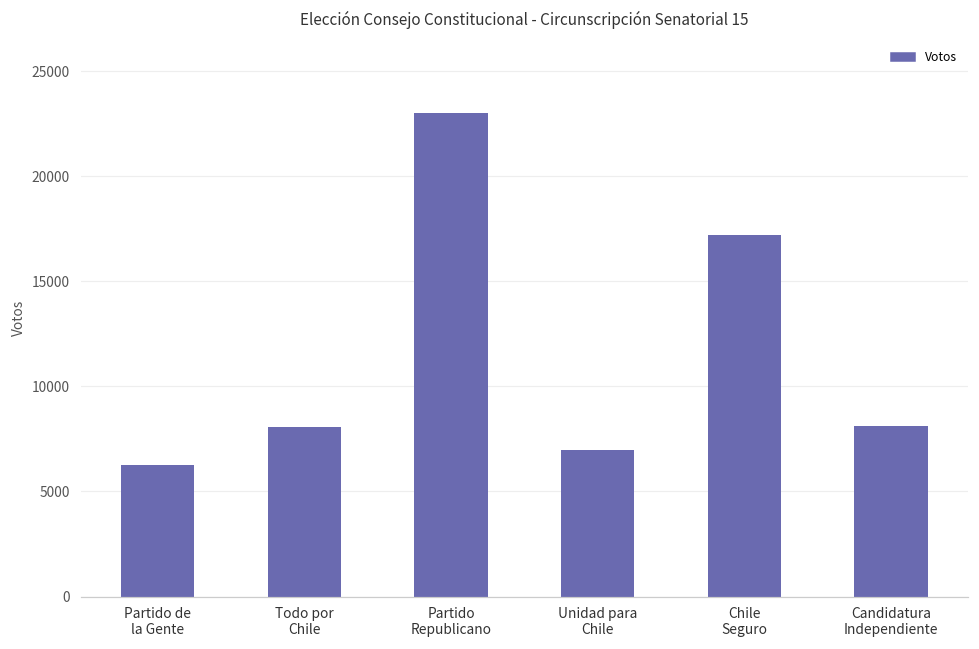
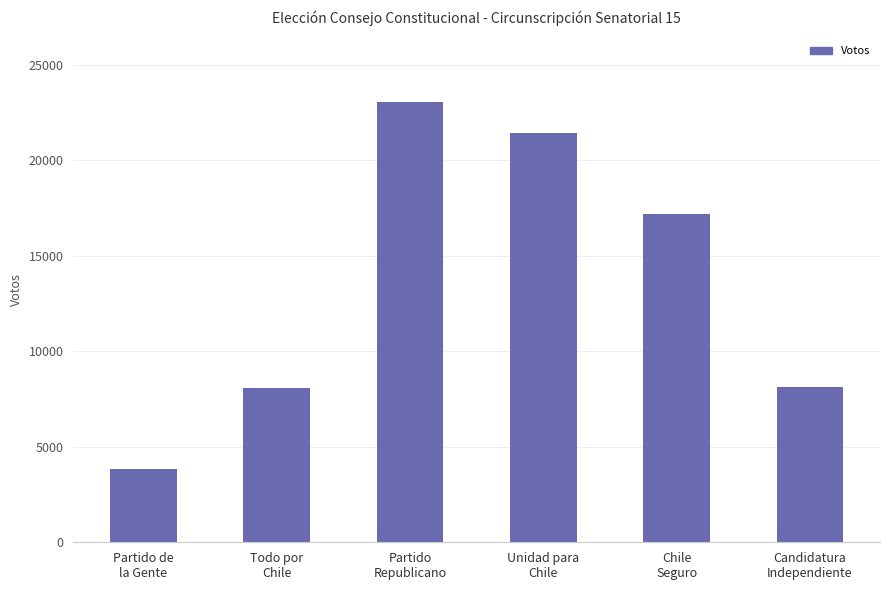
  {
-   "Partido de la Gente": 6300,
+   "Partido de la Gente": 3800,
    "Todo por Chile": 8100,
    "Partido Republicano": 23000,
-   "Unidad para Chile": 7000,
+   "Unidad para Chile": 21400,
    "Chile Seguro": 17200,
    "Candidatura Independiente": 8100
  }
